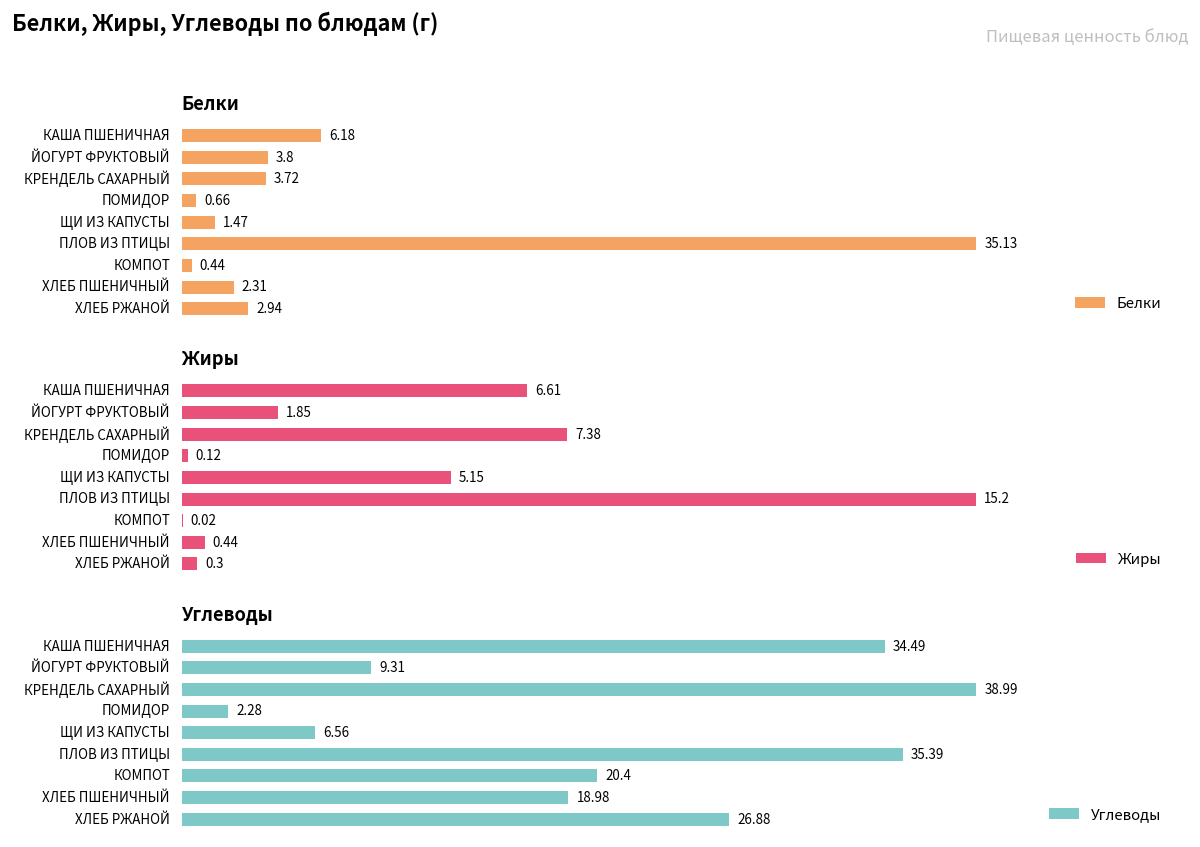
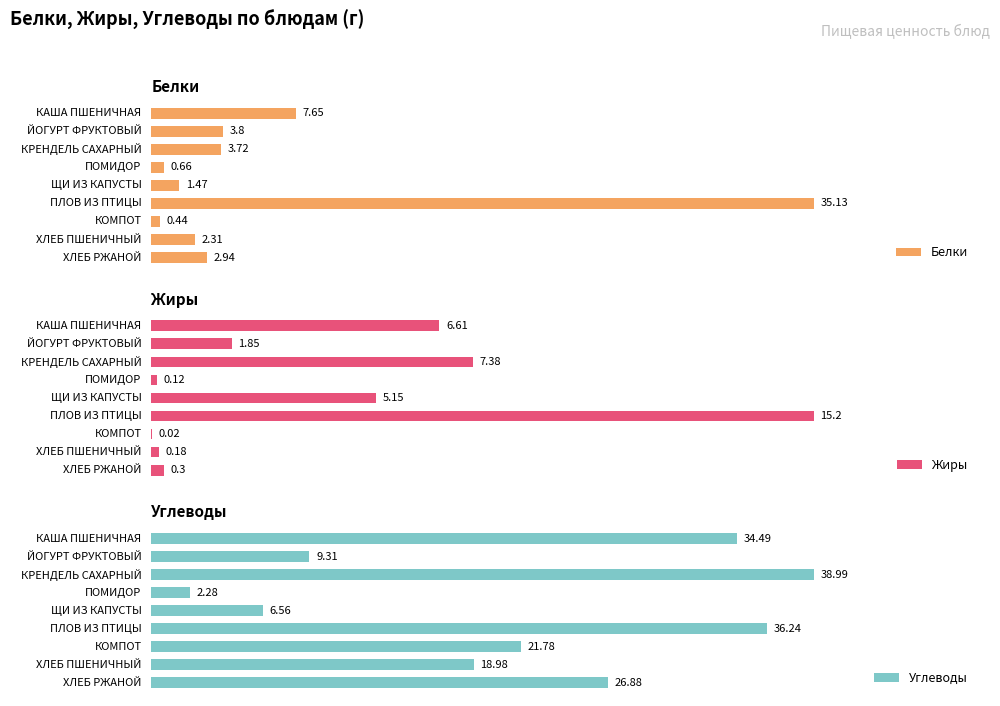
  {
    "Белки": {
-     "КАША ПШЕНИЧНАЯ": 6.18,
+     "КАША ПШЕНИЧНАЯ": 7.65,
      "ЙОГУРТ ФРУКТОВЫЙ": 3.8,
      "КРЕНДЕЛЬ САХАРНЫЙ": 3.72,
      "ПОМИДОР": 0.66,
      "ЩИ ИЗ КАПУСТЫ": 1.47,
      "ПЛОВ ИЗ ПТИЦЫ": 35.13,
      "КОМПОТ": 0.44,
      "ХЛЕБ ПШЕНИЧНЫЙ": 2.31,
      "ХЛЕБ РЖАНОЙ": 2.94
    },
    "Жиры": {
      "КАША ПШЕНИЧНАЯ": 6.61,
      "ЙОГУРТ ФРУКТОВЫЙ": 1.85,
      "КРЕНДЕЛЬ САХАРНЫЙ": 7.38,
      "ПОМИДОР": 0.12,
      "ЩИ ИЗ КАПУСТЫ": 5.15,
      "ПЛОВ ИЗ ПТИЦЫ": 15.2,
      "КОМПОТ": 0.02,
-     "ХЛЕБ ПШЕНИЧНЫЙ": 0.44,
+     "ХЛЕБ ПШЕНИЧНЫЙ": 0.18,
      "ХЛЕБ РЖАНОЙ": 0.3
    },
    "Углеводы": {
      "КАША ПШЕНИЧНАЯ": 34.49,
      "ЙОГУРТ ФРУКТОВЫЙ": 9.31,
      "КРЕНДЕЛЬ САХАРНЫЙ": 38.99,
      "ПОМИДОР": 2.28,
      "ЩИ ИЗ КАПУСТЫ": 6.56,
-     "ПЛОВ ИЗ ПТИЦЫ": 35.39,
-     "КОМПОТ": 20.4,
+     "ПЛОВ ИЗ ПТИЦЫ": 36.24,
+     "КОМПОТ": 21.78,
      "ХЛЕБ ПШЕНИЧНЫЙ": 18.98,
      "ХЛЕБ РЖАНОЙ": 26.88
    }
  }
